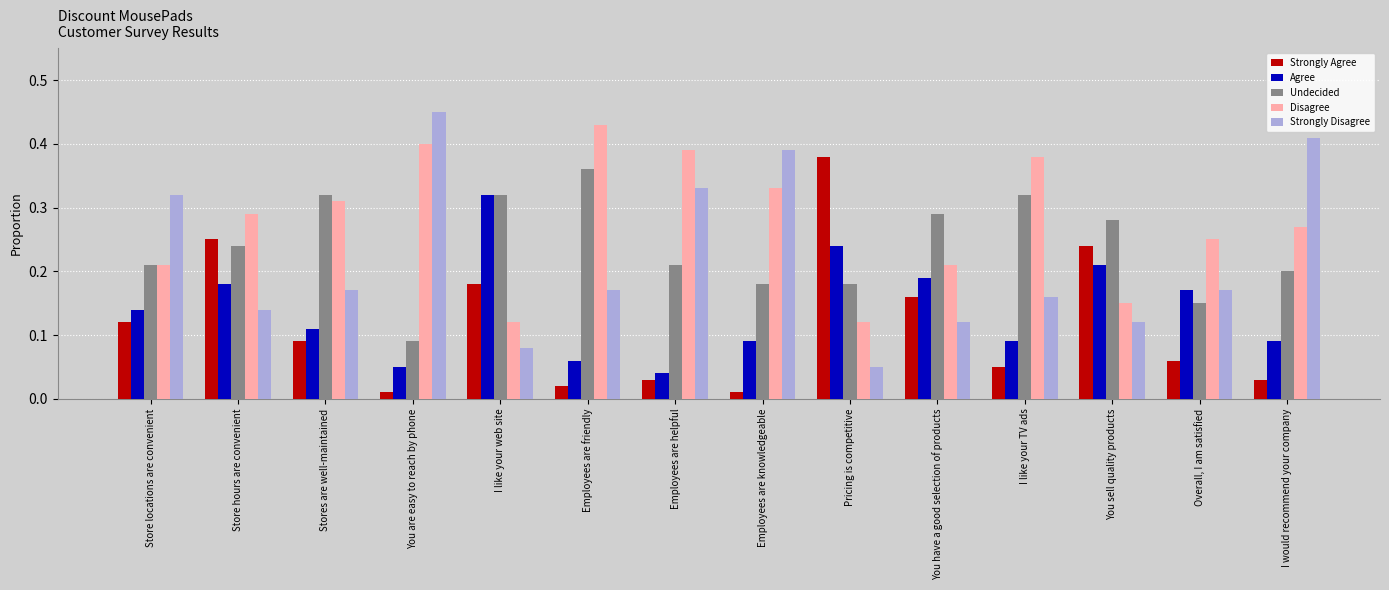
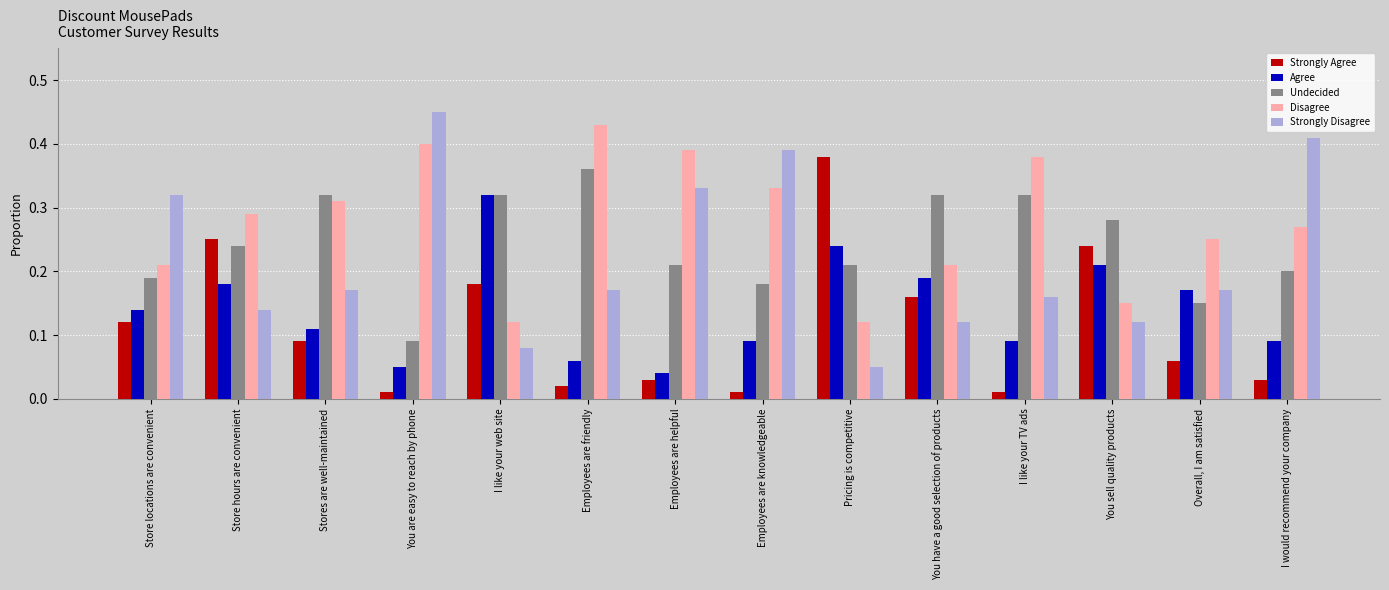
  {
    "Strongly Agree": {
      "Store locations are convenient": 0.12,
      "Store hours are convenient": 0.25,
      "Stores are well-maintained": 0.09,
      "You are easy to reach by phone": 0.01,
      "I like your web site": 0.18,
      "Employees are friendly": 0.02,
      "Employees are helpful": 0.03,
      "Employees are knowledgeable": 0.01,
      "Pricing is competitive": 0.38,
      "You have a good selection of products": 0.16,
-     "I like your TV ads": 0.05,
+     "I like your TV ads": 0.01,
      "You sell quality products": 0.24,
      "Overall, I am satisfied": 0.06,
      "I would recommend your company": 0.03
    },
    "Agree": {
      "Store locations are convenient": 0.14,
      "Store hours are convenient": 0.18,
      "Stores are well-maintained": 0.11,
      "You are easy to reach by phone": 0.05,
      "I like your web site": 0.32,
      "Employees are friendly": 0.06,
      "Employees are helpful": 0.04,
      "Employees are knowledgeable": 0.09,
      "Pricing is competitive": 0.24,
      "You have a good selection of products": 0.19,
      "I like your TV ads": 0.09,
      "You sell quality products": 0.21,
      "Overall, I am satisfied": 0.17,
      "I would recommend your company": 0.09
    },
    "Undecided": {
-     "Store locations are convenient": 0.21,
+     "Store locations are convenient": 0.19,
      "Store hours are convenient": 0.24,
      "Stores are well-maintained": 0.32,
      "You are easy to reach by phone": 0.09,
      "I like your web site": 0.32,
      "Employees are friendly": 0.36,
      "Employees are helpful": 0.21,
      "Employees are knowledgeable": 0.18,
-     "Pricing is competitive": 0.18,
-     "You have a good selection of products": 0.29,
+     "Pricing is competitive": 0.21,
+     "You have a good selection of products": 0.32,
      "I like your TV ads": 0.32,
      "You sell quality products": 0.28,
      "Overall, I am satisfied": 0.15,
      "I would recommend your company": 0.20
    },
    "Disagree": {
      "Store locations are convenient": 0.21,
      "Store hours are convenient": 0.29,
      "Stores are well-maintained": 0.31,
      "You are easy to reach by phone": 0.40,
      "I like your web site": 0.12,
      "Employees are friendly": 0.43,
      "Employees are helpful": 0.39,
      "Employees are knowledgeable": 0.33,
      "Pricing is competitive": 0.12,
      "You have a good selection of products": 0.21,
      "I like your TV ads": 0.38,
      "You sell quality products": 0.15,
      "Overall, I am satisfied": 0.25,
      "I would recommend your company": 0.27
    },
    "Strongly Disagree": {
      "Store locations are convenient": 0.32,
      "Store hours are convenient": 0.14,
      "Stores are well-maintained": 0.17,
      "You are easy to reach by phone": 0.45,
      "I like your web site": 0.08,
      "Employees are friendly": 0.17,
      "Employees are helpful": 0.33,
      "Employees are knowledgeable": 0.39,
      "Pricing is competitive": 0.05,
      "You have a good selection of products": 0.12,
      "I like your TV ads": 0.16,
      "You sell quality products": 0.12,
      "Overall, I am satisfied": 0.17,
      "I would recommend your company": 0.41
    }
  }
